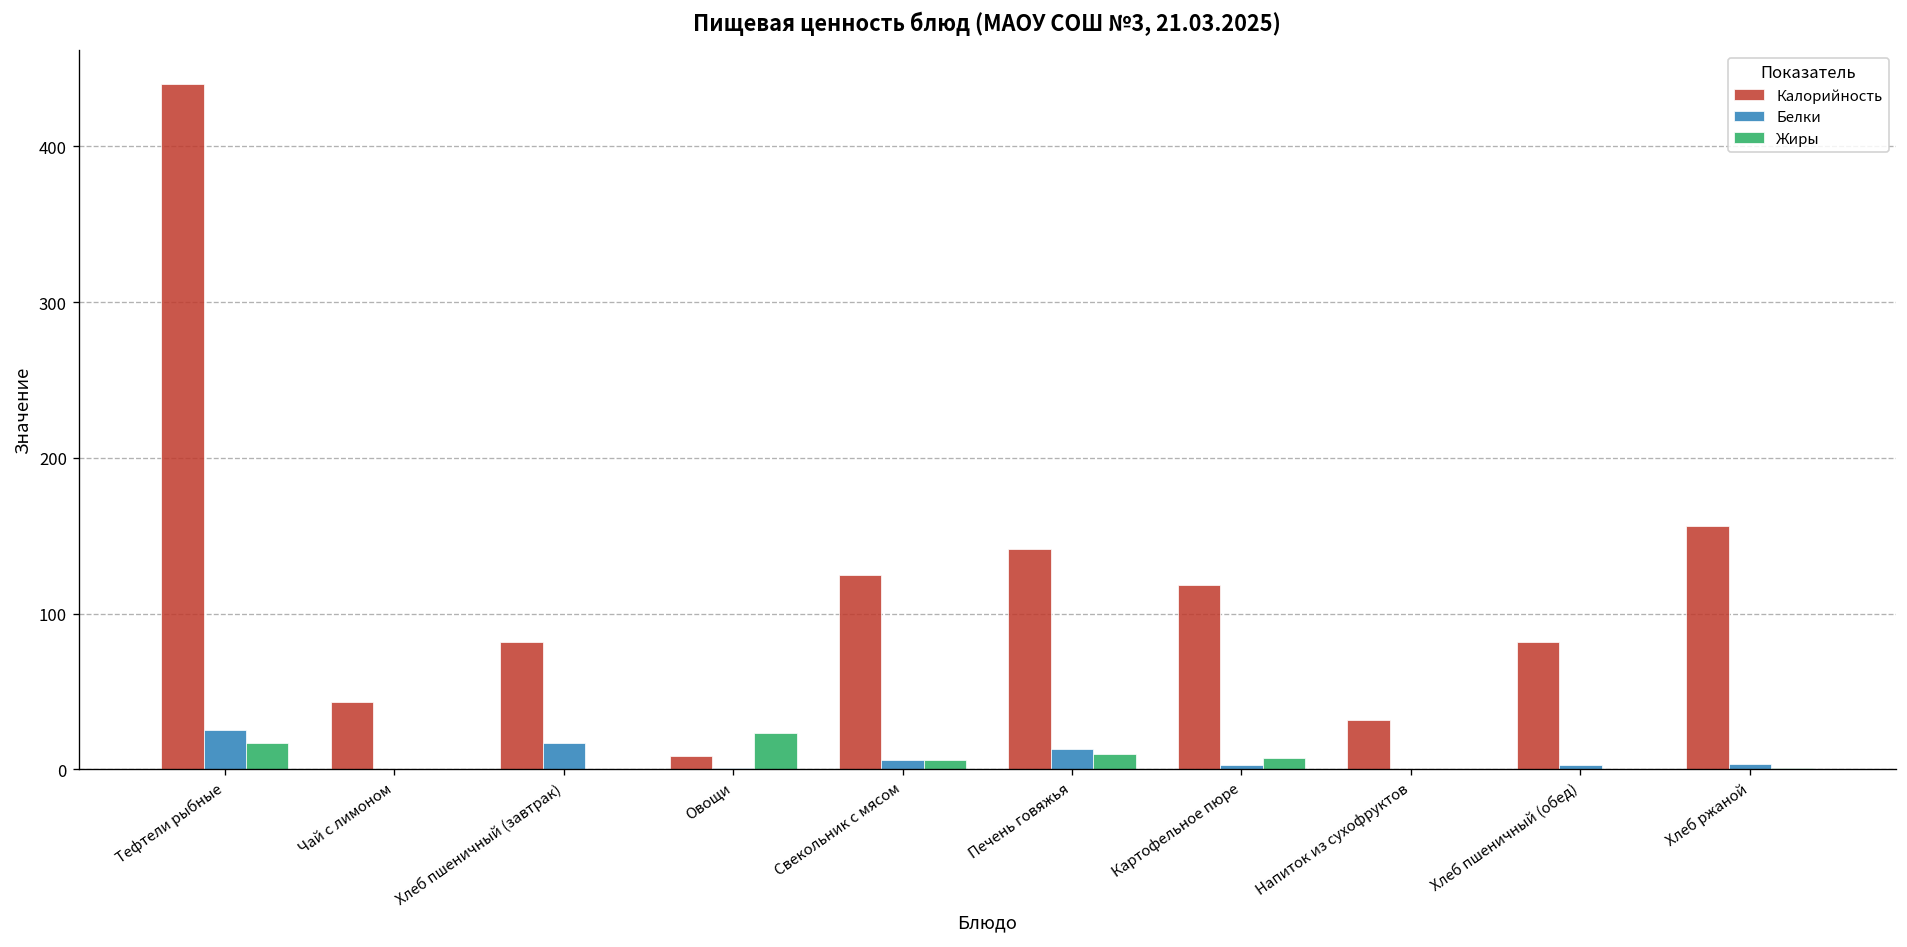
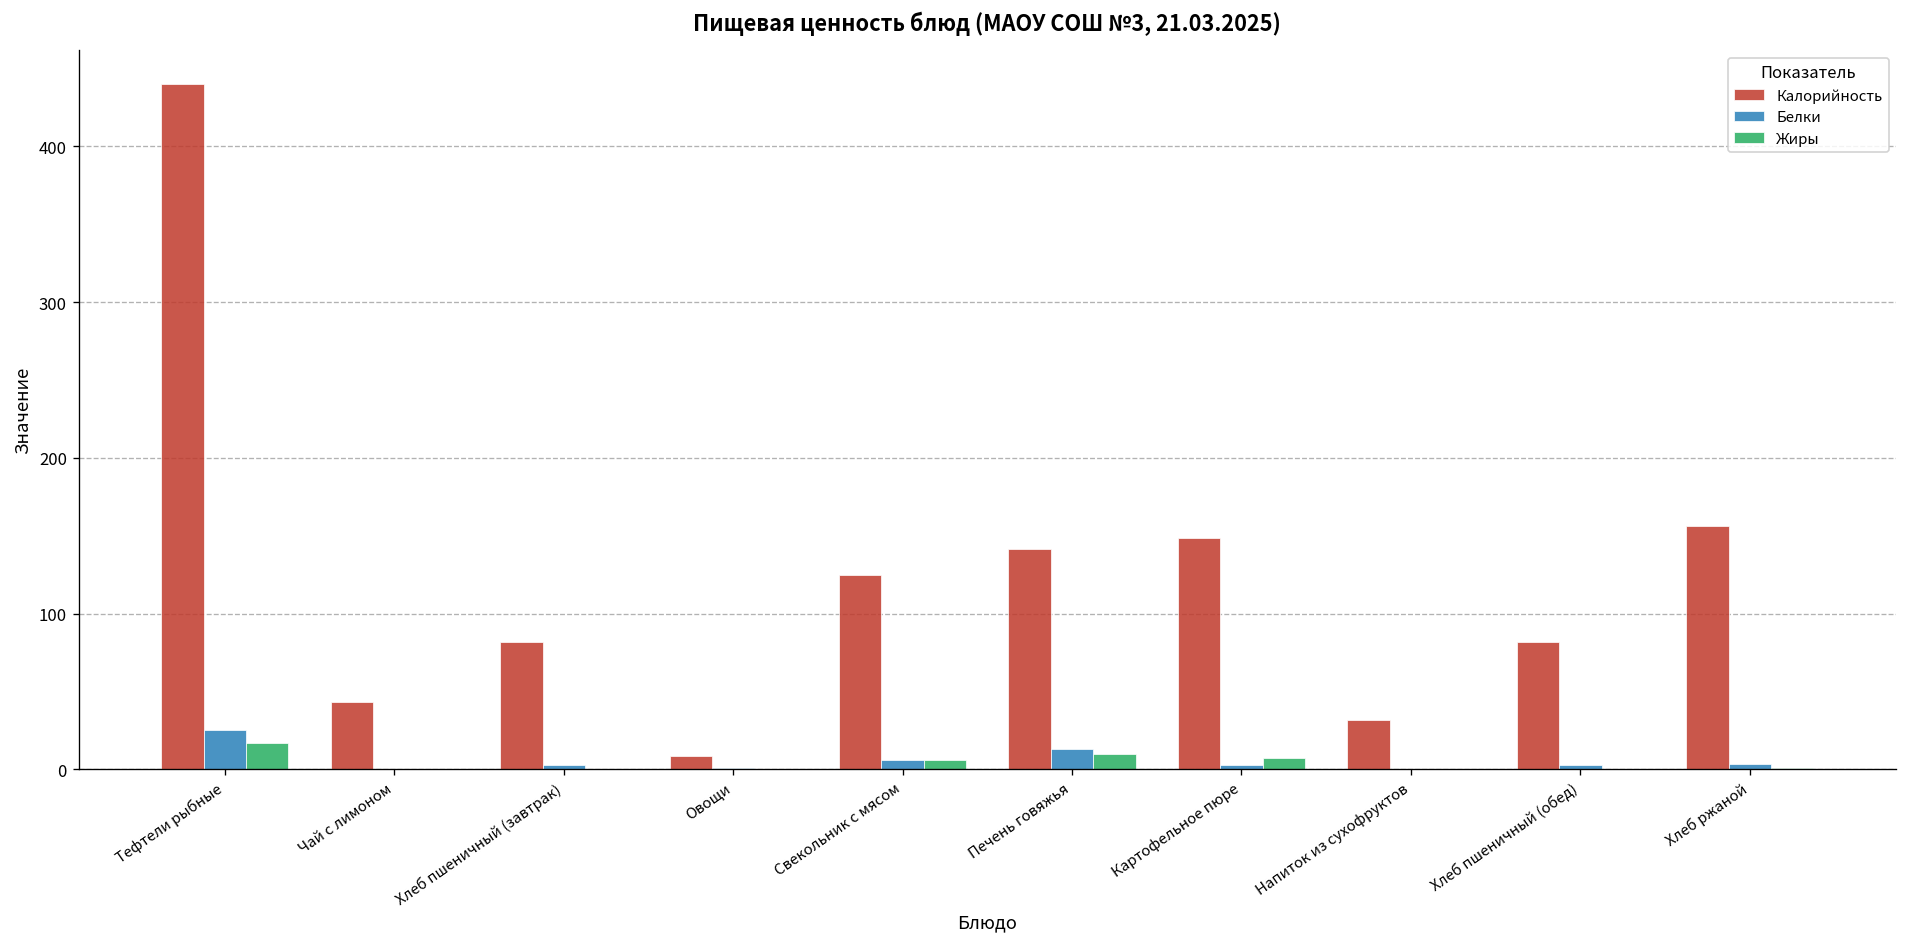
  {
    "Калорийность": {
      "Тефтели рыбные": 440,
      "Чай с лимоном": 43,
      "Хлеб пшеничный (завтрак)": 82,
      "Овощи": 8,
      "Свекольник с мясом": 125,
      "Печень говяжья": 141,
-     "Картофельное пюре": 118,
+     "Картофельное пюре": 148,
      "Напиток из сухофруктов": 32,
      "Хлеб пшеничный (обед)": 82,
      "Хлеб ржаной": 157
    },
    "Белки": {
      "Тефтели рыбные": 25,
-     "Хлеб пшеничный (завтрак)": 17,
+     "Хлеб пшеничный (завтрак)": 3,
      "Свекольник с мясом": 6,
      "Печень говяжья": 13,
      "Картофельное пюре": 3,
      "Напиток из сухофруктов": 0,
      "Хлеб пшеничный (обед)": 3,
      "Хлеб ржаной": 3
    },
    "Жиры": {
      "Тефтели рыбные": 17,
-     "Овощи": 23,
+     "Овощи": 0,
      "Свекольник с мясом": 6,
      "Печень говяжья": 10,
      "Картофельное пюре": 7,
      "Напиток из сухофруктов": 0
    }
  }
